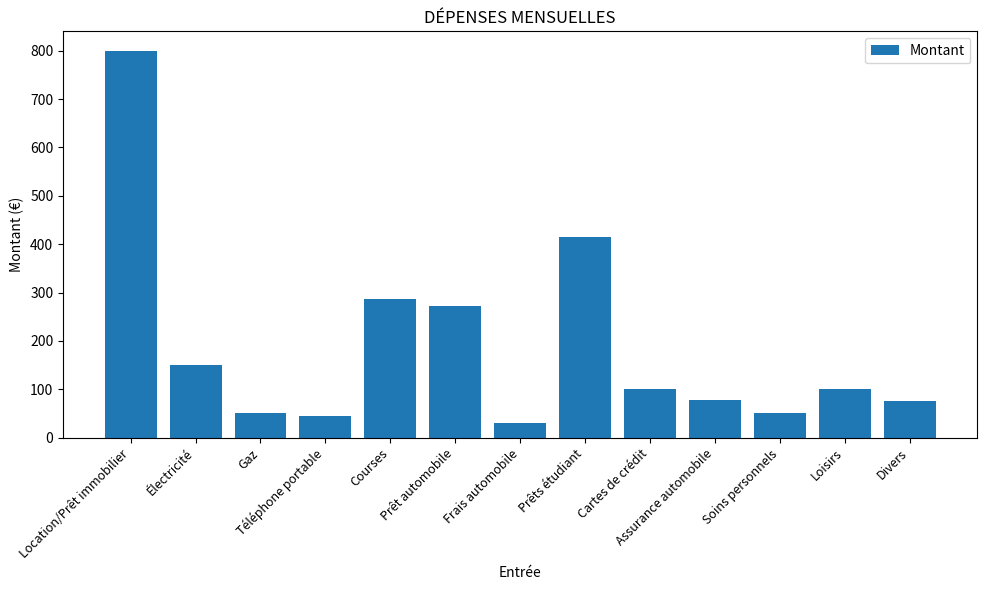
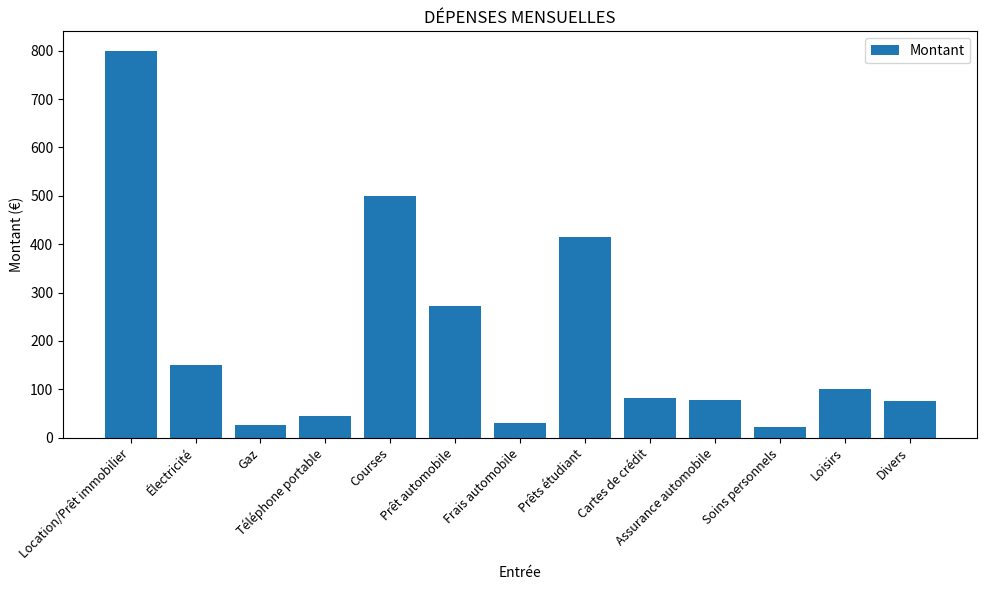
  {
    "Location/Prêt immobilier": 800,
    "Électricité": 150,
-   "Gaz": 50,
+   "Gaz": 30,
    "Téléphone portable": 50,
-   "Courses": 290,
+   "Courses": 500,
    "Prêt automobile": 270,
    "Frais automobile": 30,
    "Prêts étudiant": 420,
-   "Cartes de crédit": 100,
+   "Cartes de crédit": 80,
    "Assurance automobile": 80,
-   "Soins personnels": 50,
+   "Soins personnels": 20,
    "Loisirs": 100,
    "Divers": 80
  }
